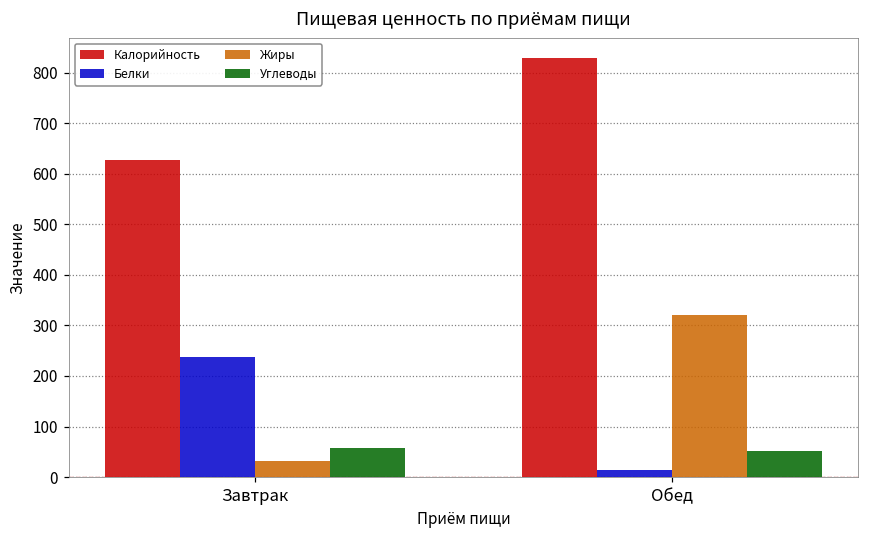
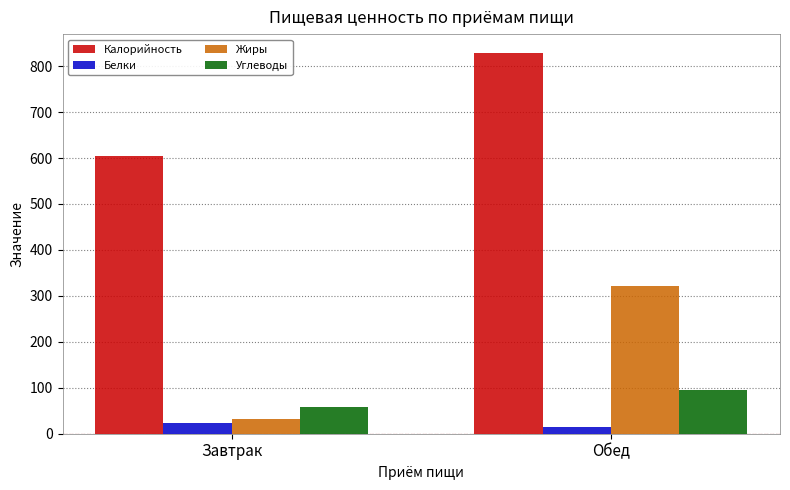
  {
    "Калорийность": {
-     "Завтрак": 630,
+     "Завтрак": 600,
      "Обед": 830
    },
    "Белки": {
-     "Завтрак": 240,
+     "Завтрак": 20,
      "Обед": 10
    },
    "Жиры": {
      "Завтрак": 30,
      "Обед": 320
    },
    "Углеводы": {
      "Завтрак": 60,
-     "Обед": 50
+     "Обед": 90
    }
  }
